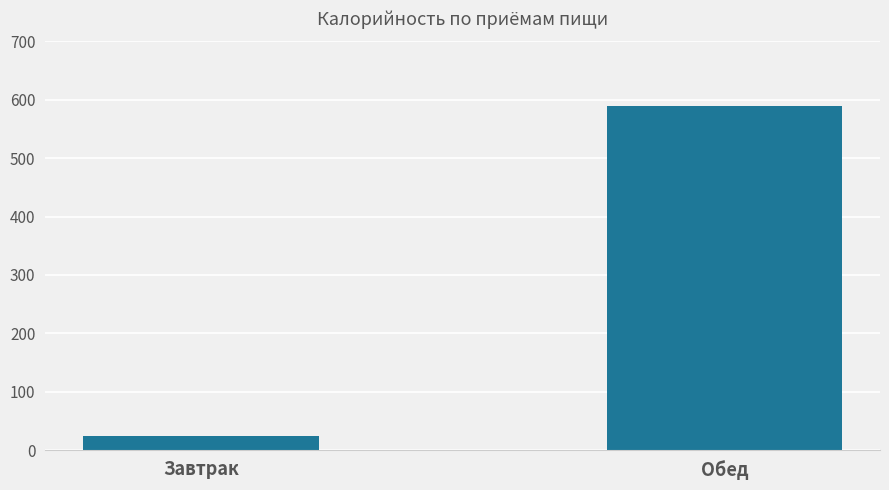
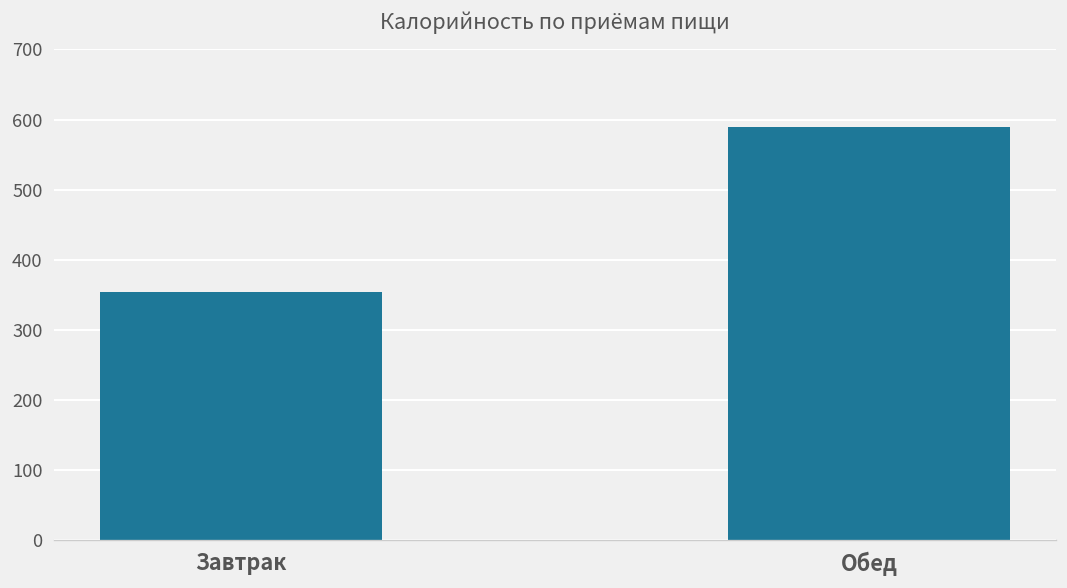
  {
-   "Завтрак": 20,
+   "Завтрак": 350,
    "Обед": 590
  }
